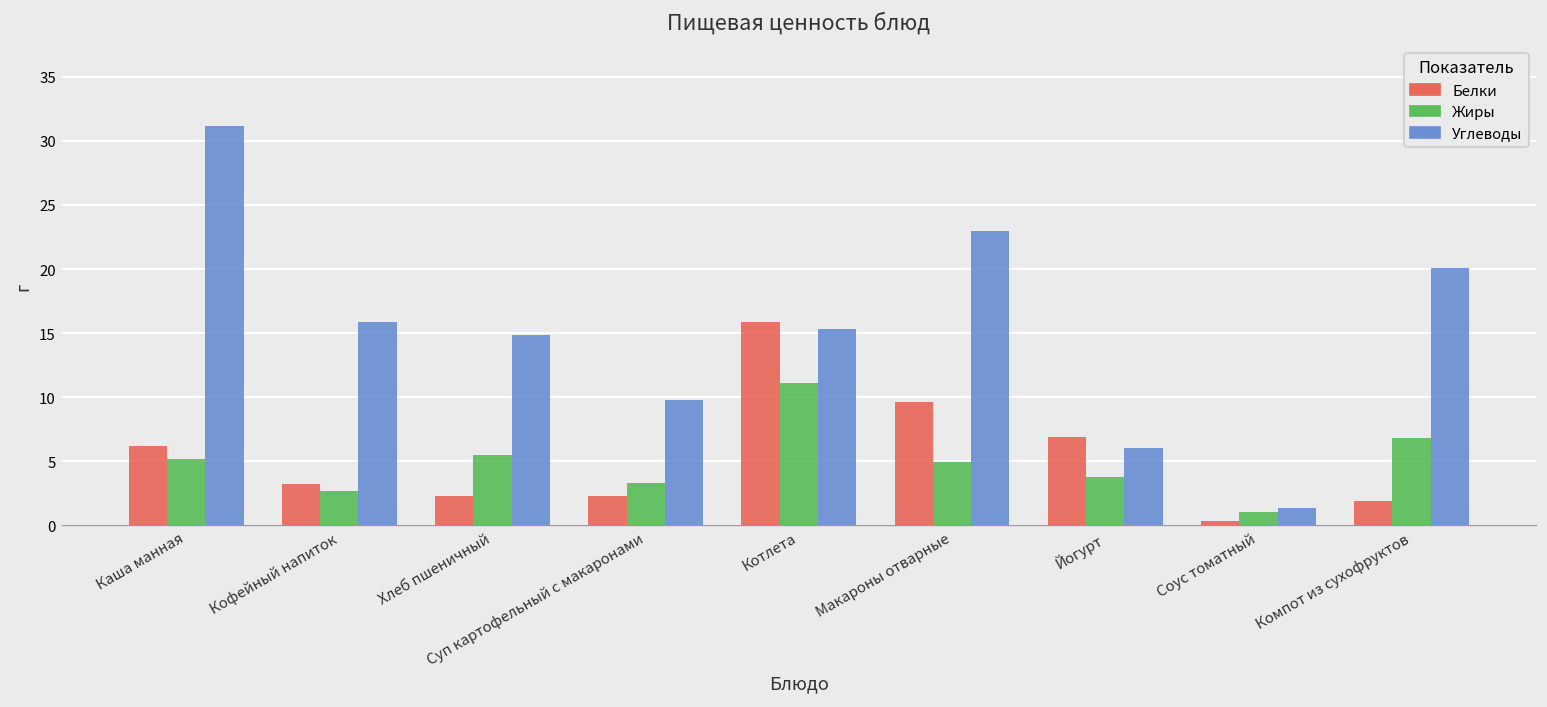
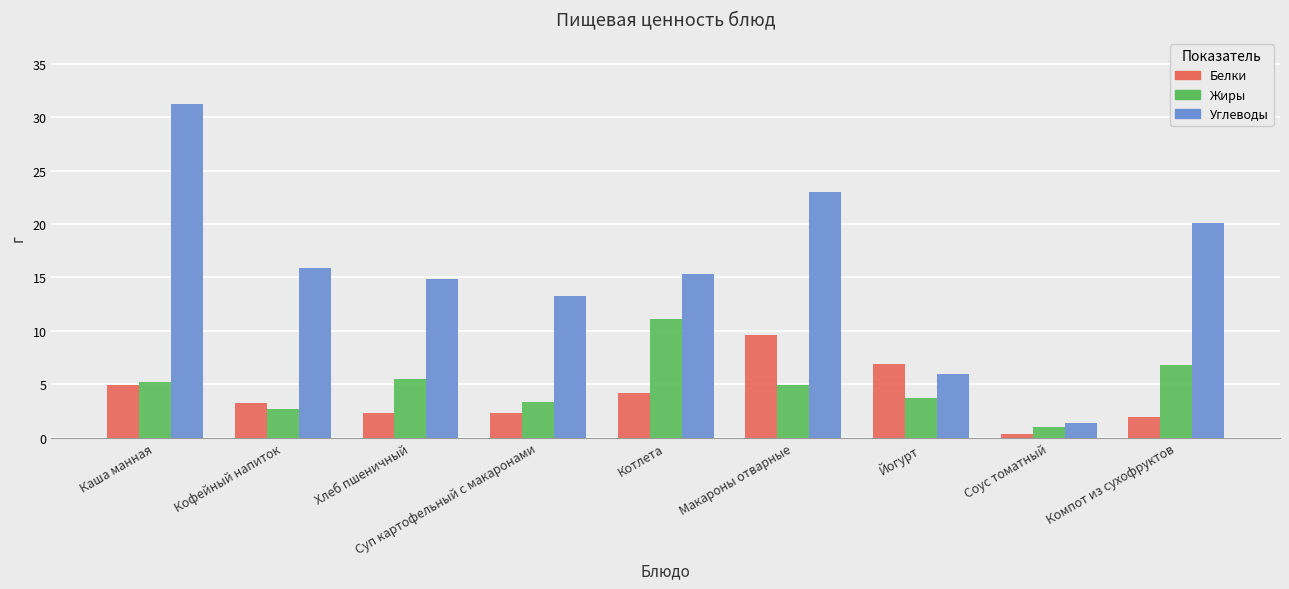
  {
    "Белки": {
-     "Каша манная": 6.2,
+     "Каша манная": 4.9,
      "Кофейный напиток": 3.2,
      "Хлеб пшеничный": 2.3,
      "Суп картофельный с макаронами": 2.3,
-     "Котлета": 15.8,
+     "Котлета": 4.2,
      "Макароны отварные": 9.6,
      "Йогурт": 6.9,
      "Соус томатный": 0.3,
      "Компот из сухофруктов": 1.9
    },
    "Жиры": {
      "Каша манная": 5.2,
      "Кофейный напиток": 2.7,
      "Хлеб пшеничный": 5.5,
      "Суп картофельный с макаронами": 3.3,
      "Котлета": 11.1,
      "Макароны отварные": 5.0,
      "Йогурт": 3.8,
      "Соус томатный": 1.0,
      "Компот из сухофруктов": 6.8
    },
    "Углеводы": {
      "Каша манная": 31.2,
      "Кофейный напиток": 15.9,
      "Хлеб пшеничный": 14.9,
-     "Суп картофельный с макаронами": 9.8,
+     "Суп картофельный с макаронами": 13.3,
      "Котлета": 15.3,
      "Макароны отварные": 23.0,
      "Йогурт": 6.0,
      "Соус томатный": 1.4,
      "Компот из сухофруктов": 20.1
    }
  }
